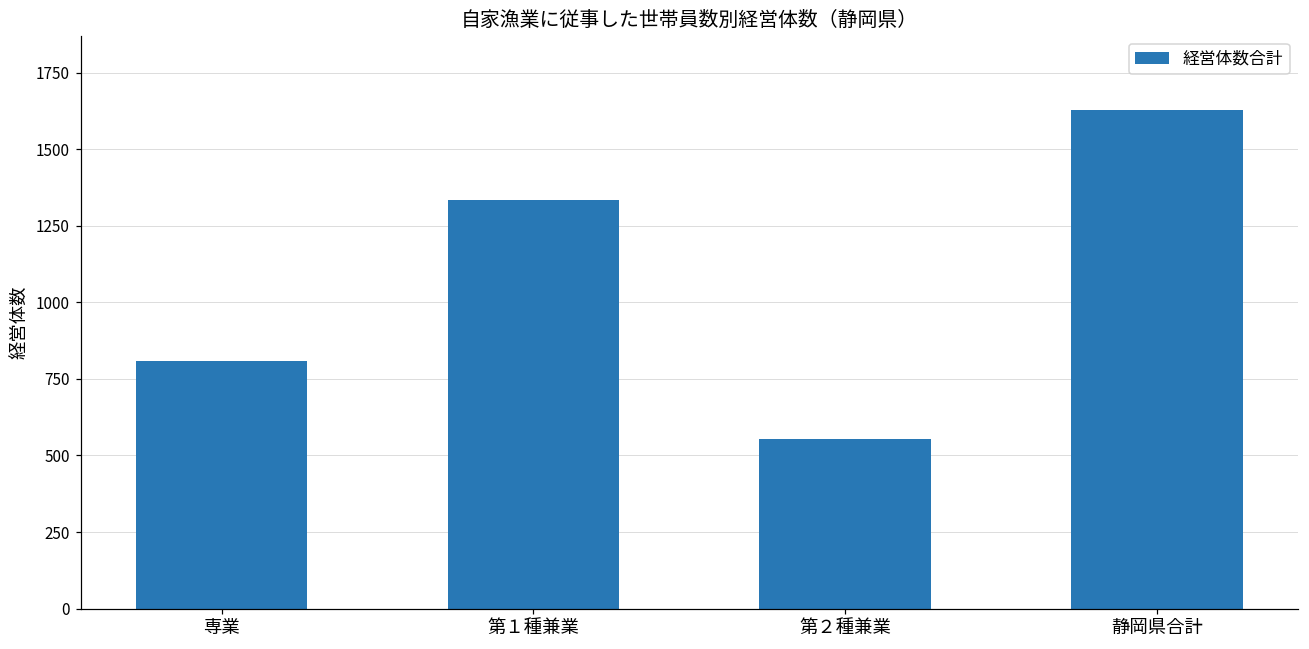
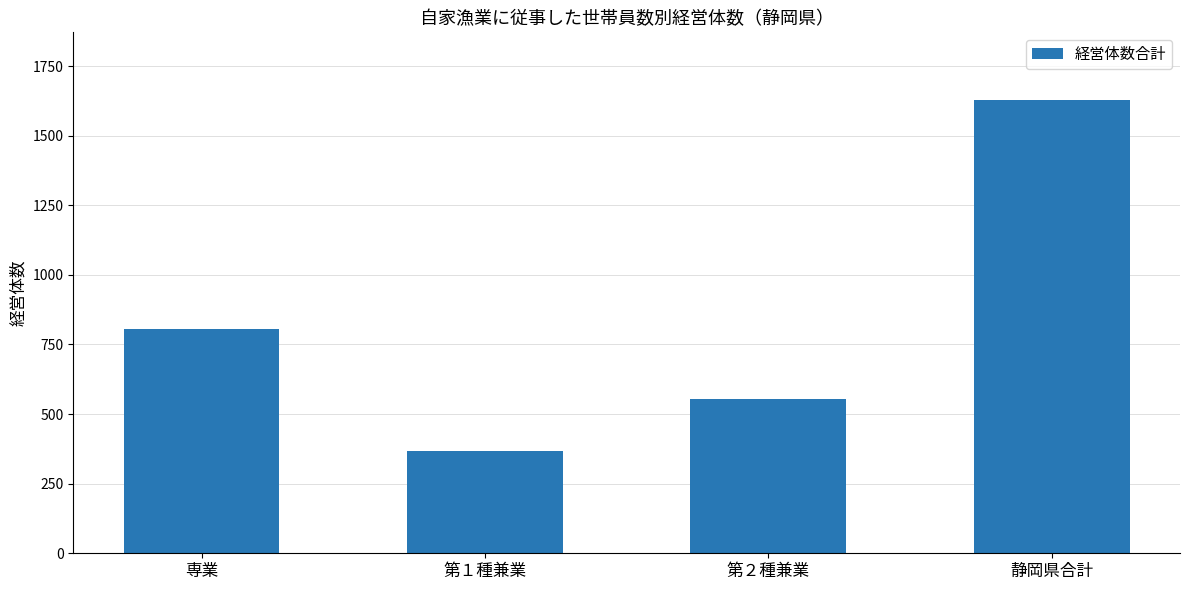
  {
    "専業": 810,
-   "第１種兼業": 1340,
+   "第１種兼業": 370,
    "第２種兼業": 550,
    "静岡県合計": 1630
  }
